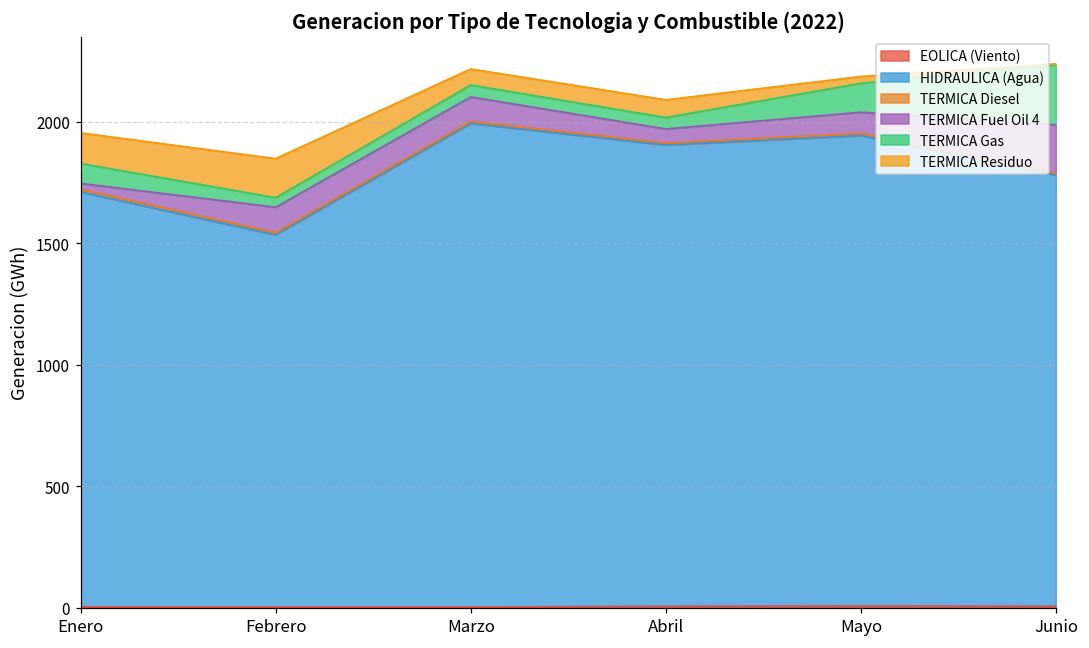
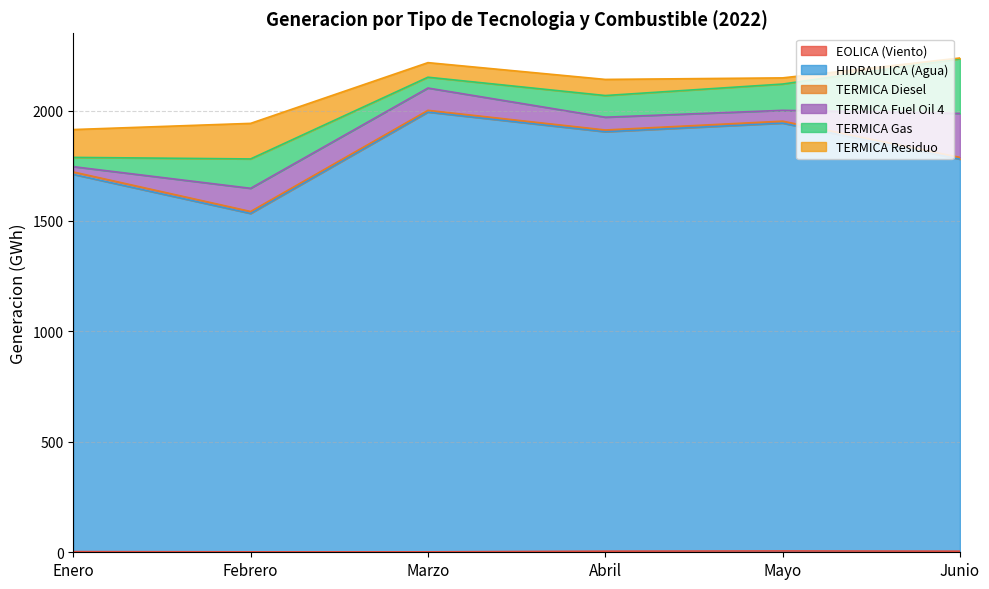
  {
    "TERMICA Fuel Oil 4": {
      "Enero": 20,
      "Febrero": 110,
      "Marzo": 100,
      "Abril": 60,
-     "Mayo": 90,
+     "Mayo": 50,
      "Junio": 200
    },
    "TERMICA Gas": {
-     "Enero": 80,
-     "Febrero": 40,
+     "Enero": 40,
+     "Febrero": 130,
      "Marzo": 50,
-     "Abril": 50,
+     "Abril": 100,
      "Mayo": 120
    }
  }
